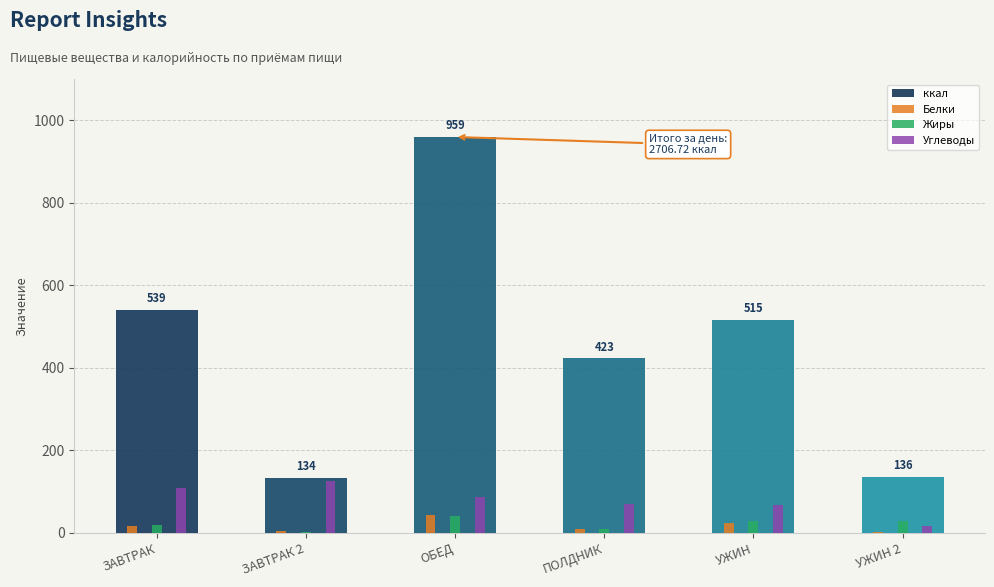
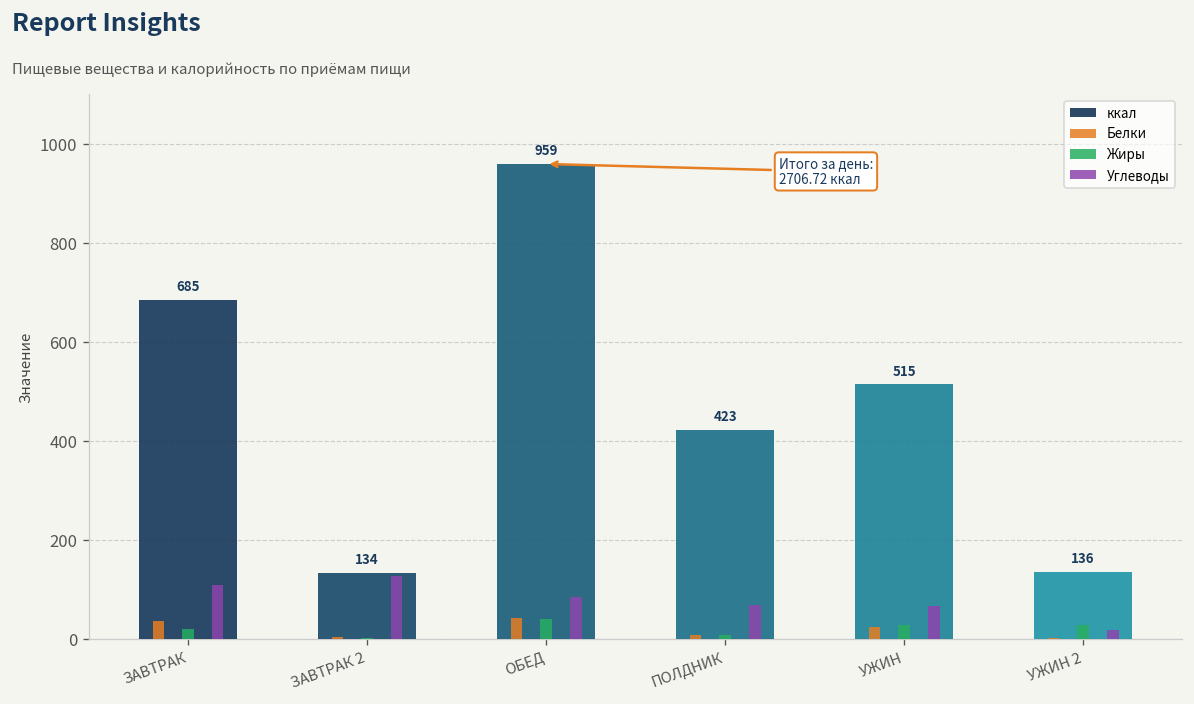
  {
    "ккал": {
-     "ЗАВТРАК": 539,
+     "ЗАВТРАК": 685,
      "ЗАВТРАК 2": 134,
      "ОБЕД": 959,
      "ПОЛДНИК": 423,
      "УЖИН": 515,
      "УЖИН 2": 136
    },
    "Белки": {
-     "ЗАВТРАК": 20
+     "ЗАВТРАК": 40
    }
  }
